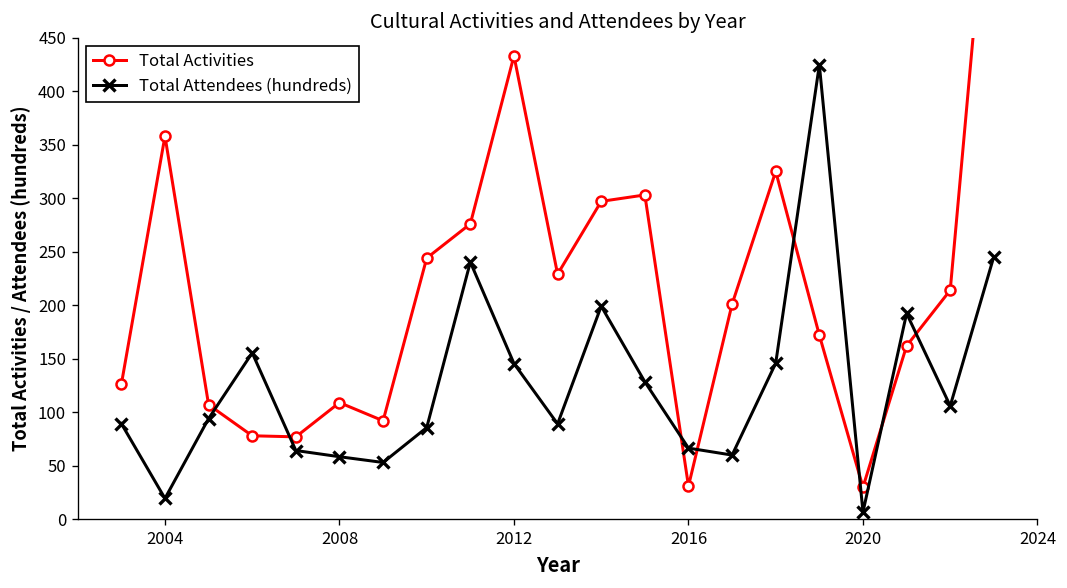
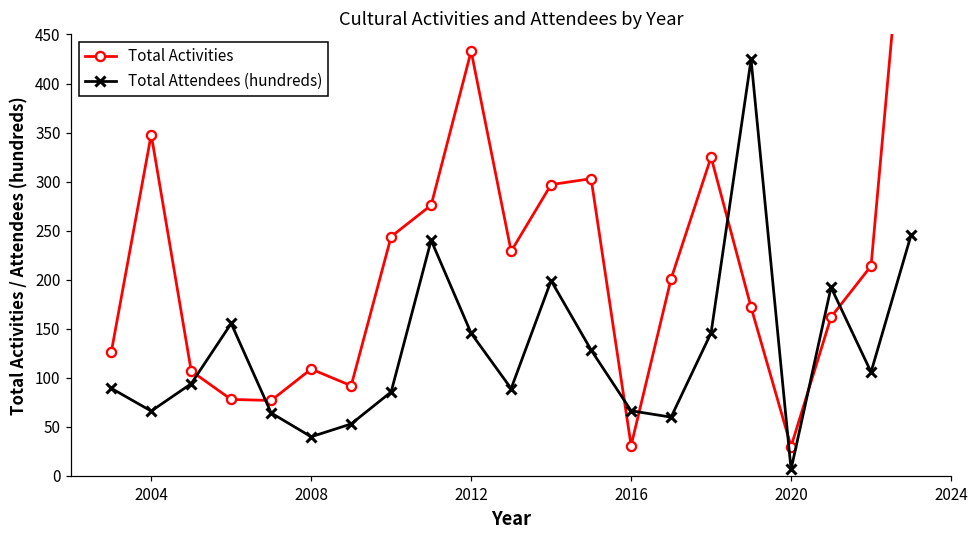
  {
    "Total Activities": {
-     "2004": 360,
+     "2004": 350,
      "2008": 110,
      "2012": 430,
      "2016": 30,
      "2020": 30
    },
    "Total Attendees (hundreds)": {
-     "2004": 20,
-     "2008": 60,
+     "2004": 70,
+     "2008": 40,
      "2012": 150,
      "2016": 70,
      "2020": 10
    }
  }
